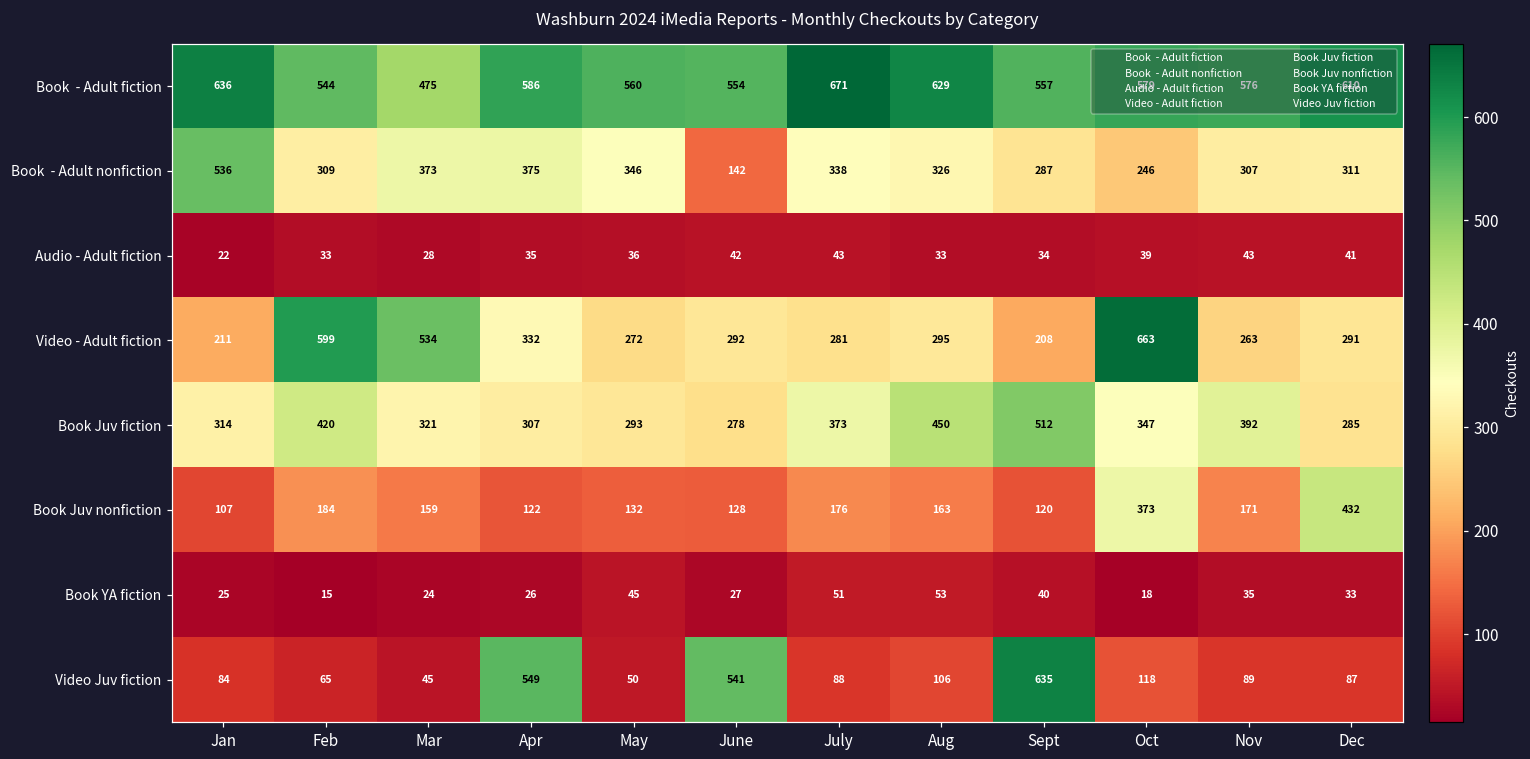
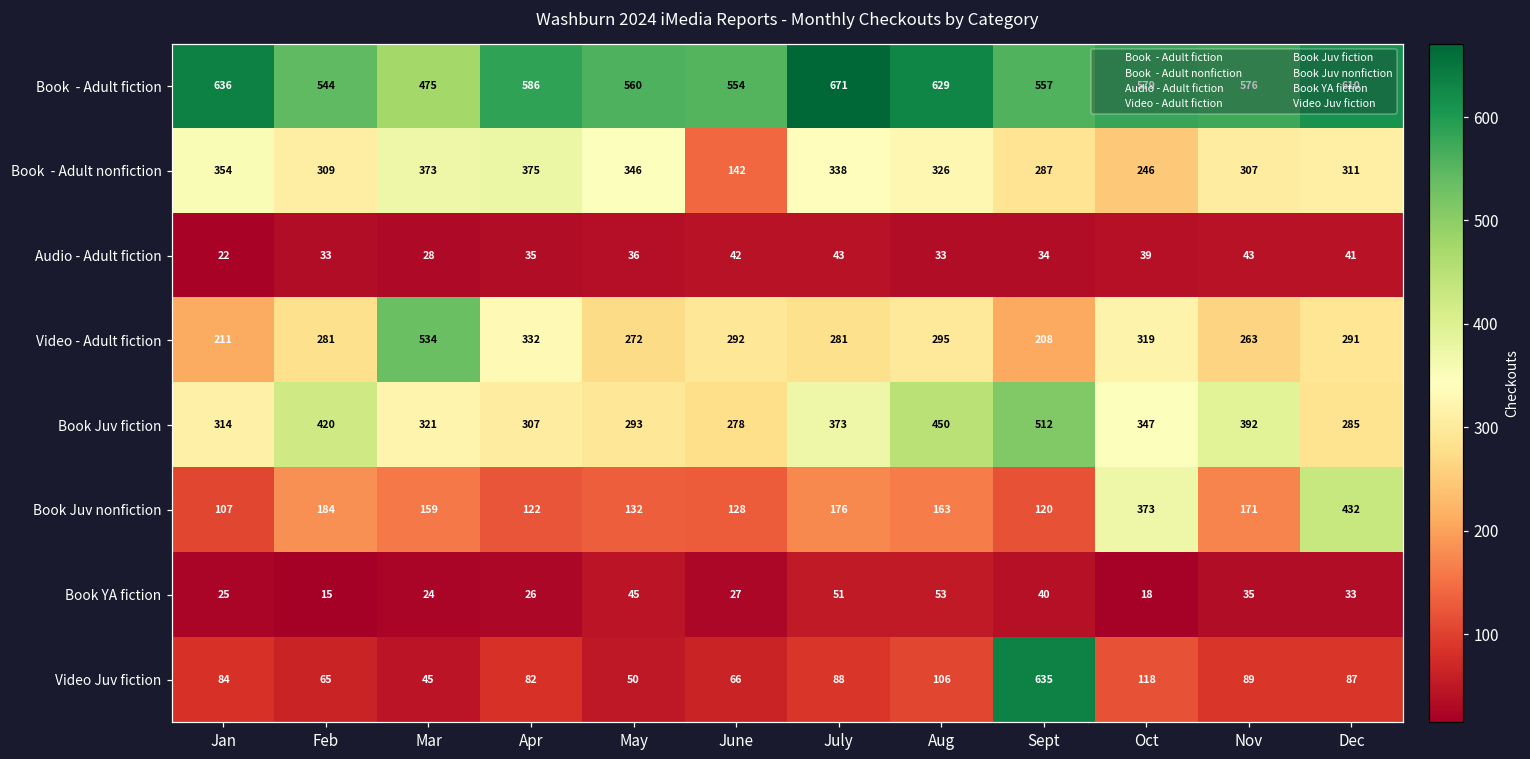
  {
    "Book - Adult fiction": {
      "Jan": 636,
      "Feb": 544,
      "Mar": 475,
      "Apr": 586,
      "May": 560,
      "June": 554,
      "July": 671,
      "Aug": 629,
      "Sept": 557
    },
    "Book - Adult nonfiction": {
-     "Jan": 536,
+     "Jan": 354,
      "Feb": 309,
      "Mar": 373,
      "Apr": 375,
      "May": 346,
      "June": 142,
      "July": 338,
      "Aug": 326,
      "Sept": 287,
      "Oct": 246,
      "Nov": 307,
      "Dec": 311
    },
    "Audio - Adult fiction": {
      "Jan": 22,
      "Feb": 33,
      "Mar": 28,
      "Apr": 35,
      "May": 36,
      "June": 42,
      "July": 43,
      "Aug": 33,
      "Sept": 34,
      "Oct": 39,
      "Nov": 43,
      "Dec": 41
    },
    "Video - Adult fiction": {
      "Jan": 211,
-     "Feb": 599,
+     "Feb": 281,
      "Mar": 534,
      "Apr": 332,
      "May": 272,
      "June": 292,
      "July": 281,
      "Aug": 295,
      "Sept": 208,
-     "Oct": 663,
+     "Oct": 319,
      "Nov": 263,
      "Dec": 291
    },
    "Book Juv fiction": {
      "Jan": 314,
      "Feb": 420,
      "Mar": 321,
      "Apr": 307,
      "May": 293,
      "June": 278,
      "July": 373,
      "Aug": 450,
      "Sept": 512,
      "Oct": 347,
      "Nov": 392,
      "Dec": 285
    },
    "Book Juv nonfiction": {
      "Jan": 107,
      "Feb": 184,
      "Mar": 159,
      "Apr": 122,
      "May": 132,
      "June": 128,
      "July": 176,
      "Aug": 163,
      "Sept": 120,
      "Oct": 373,
      "Nov": 171,
      "Dec": 432
    },
    "Book YA fiction": {
      "Jan": 25,
      "Feb": 15,
      "Mar": 24,
      "Apr": 26,
      "May": 45,
      "June": 27,
      "July": 51,
      "Aug": 53,
      "Sept": 40,
      "Oct": 18,
      "Nov": 35,
      "Dec": 33
    },
    "Video Juv fiction": {
      "Jan": 84,
      "Feb": 65,
      "Mar": 45,
-     "Apr": 549,
+     "Apr": 82,
      "May": 50,
-     "June": 541,
+     "June": 66,
      "July": 88,
      "Aug": 106,
      "Sept": 635,
      "Oct": 118,
      "Nov": 89,
      "Dec": 87
    }
  }
